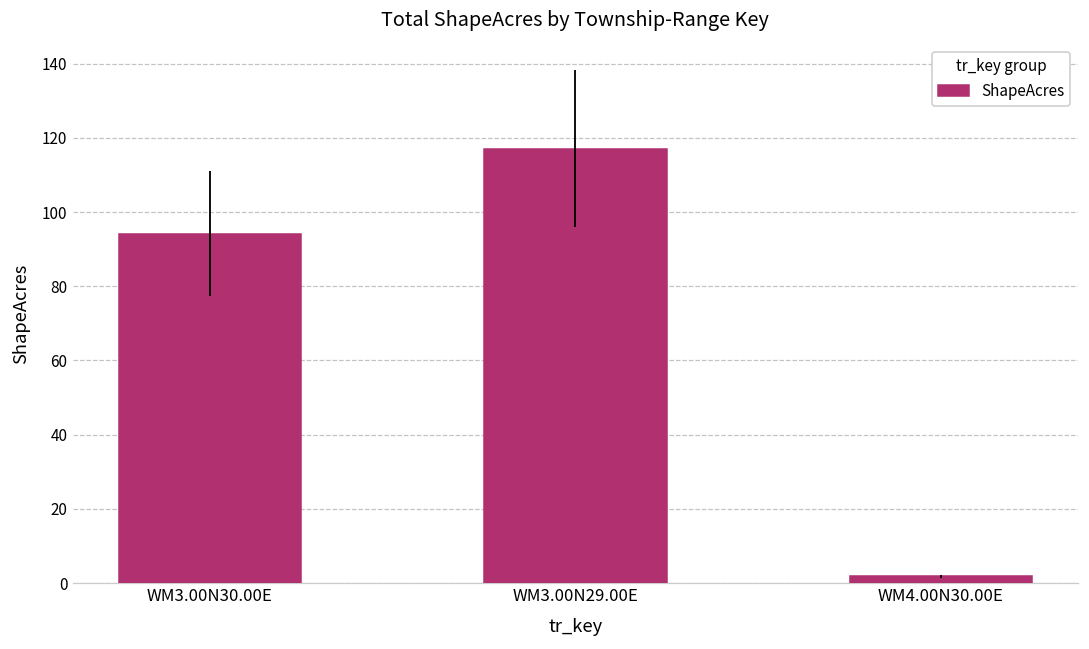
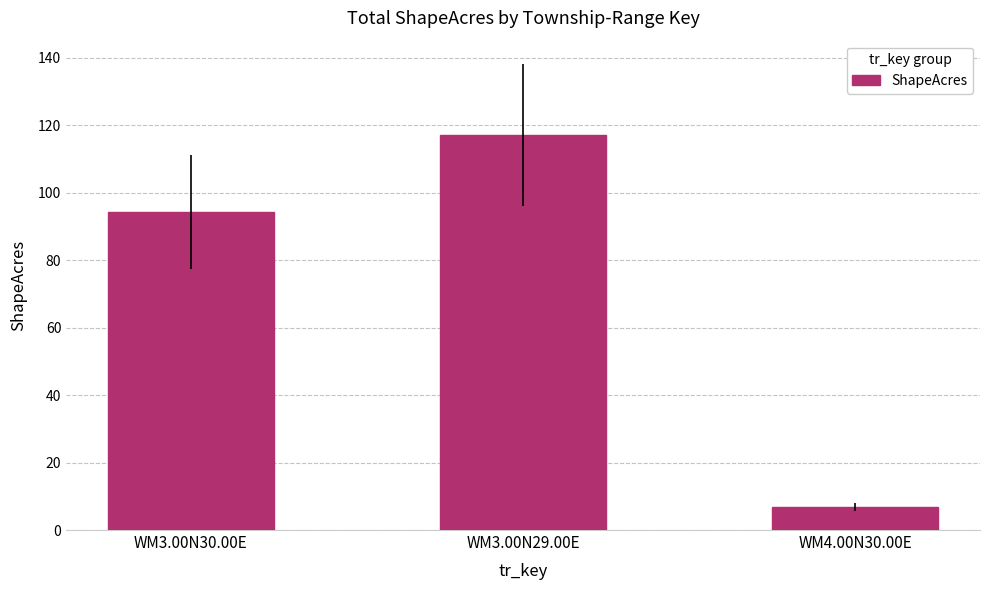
  {
    "WM3.00N30.00E": 94,
    "WM3.00N29.00E": 117,
-   "WM4.00N30.00E": 2
+   "WM4.00N30.00E": 7
  }
